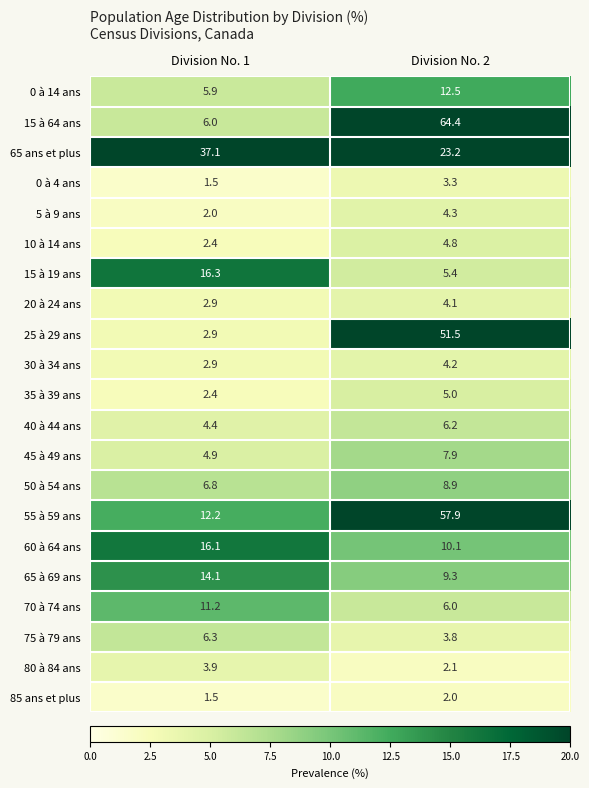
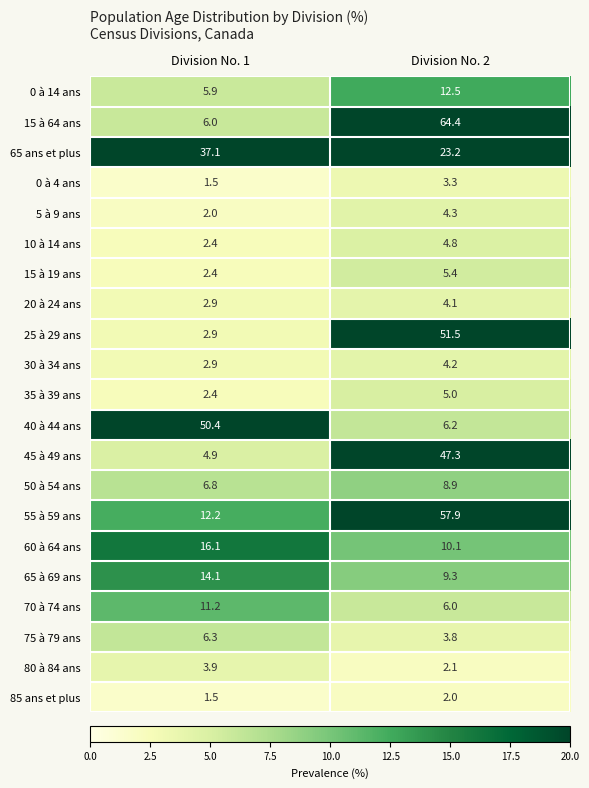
  {
    "0 à 14 ans": {
      "Division No. 1": 5.9,
      "Division No. 2": 12.5
    },
    "15 à 64 ans": {
      "Division No. 1": 6.0,
      "Division No. 2": 64.4
    },
    "65 ans et plus": {
      "Division No. 1": 37.1,
      "Division No. 2": 23.2
    },
    "0 à 4 ans": {
      "Division No. 1": 1.5,
      "Division No. 2": 3.3
    },
    "5 à 9 ans": {
      "Division No. 1": 2.0,
      "Division No. 2": 4.3
    },
    "10 à 14 ans": {
      "Division No. 1": 2.4,
      "Division No. 2": 4.8
    },
    "15 à 19 ans": {
-     "Division No. 1": 16.3,
+     "Division No. 1": 2.4,
      "Division No. 2": 5.4
    },
    "20 à 24 ans": {
      "Division No. 1": 2.9,
      "Division No. 2": 4.1
    },
    "25 à 29 ans": {
      "Division No. 1": 2.9,
      "Division No. 2": 51.5
    },
    "30 à 34 ans": {
      "Division No. 1": 2.9,
      "Division No. 2": 4.2
    },
    "35 à 39 ans": {
      "Division No. 1": 2.4,
      "Division No. 2": 5.0
    },
    "40 à 44 ans": {
-     "Division No. 1": 4.4,
+     "Division No. 1": 50.4,
      "Division No. 2": 6.2
    },
    "45 à 49 ans": {
      "Division No. 1": 4.9,
-     "Division No. 2": 7.9
+     "Division No. 2": 47.3
    },
    "50 à 54 ans": {
      "Division No. 1": 6.8,
      "Division No. 2": 8.9
    },
    "55 à 59 ans": {
      "Division No. 1": 12.2,
      "Division No. 2": 57.9
    },
    "60 à 64 ans": {
      "Division No. 1": 16.1,
      "Division No. 2": 10.1
    },
    "65 à 69 ans": {
      "Division No. 1": 14.1,
      "Division No. 2": 9.3
    },
    "70 à 74 ans": {
      "Division No. 1": 11.2,
      "Division No. 2": 6.0
    },
    "75 à 79 ans": {
      "Division No. 1": 6.3,
      "Division No. 2": 3.8
    },
    "80 à 84 ans": {
      "Division No. 1": 3.9,
      "Division No. 2": 2.1
    },
    "85 ans et plus": {
      "Division No. 1": 1.5,
      "Division No. 2": 2.0
    }
  }
